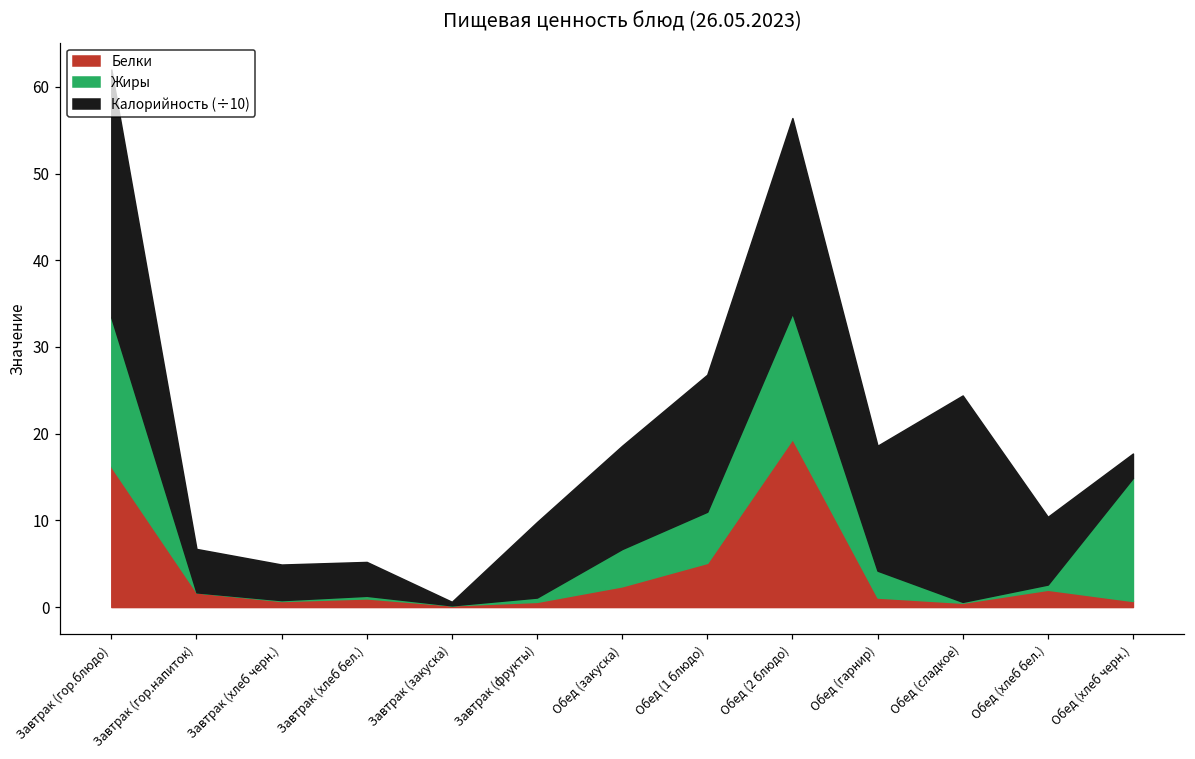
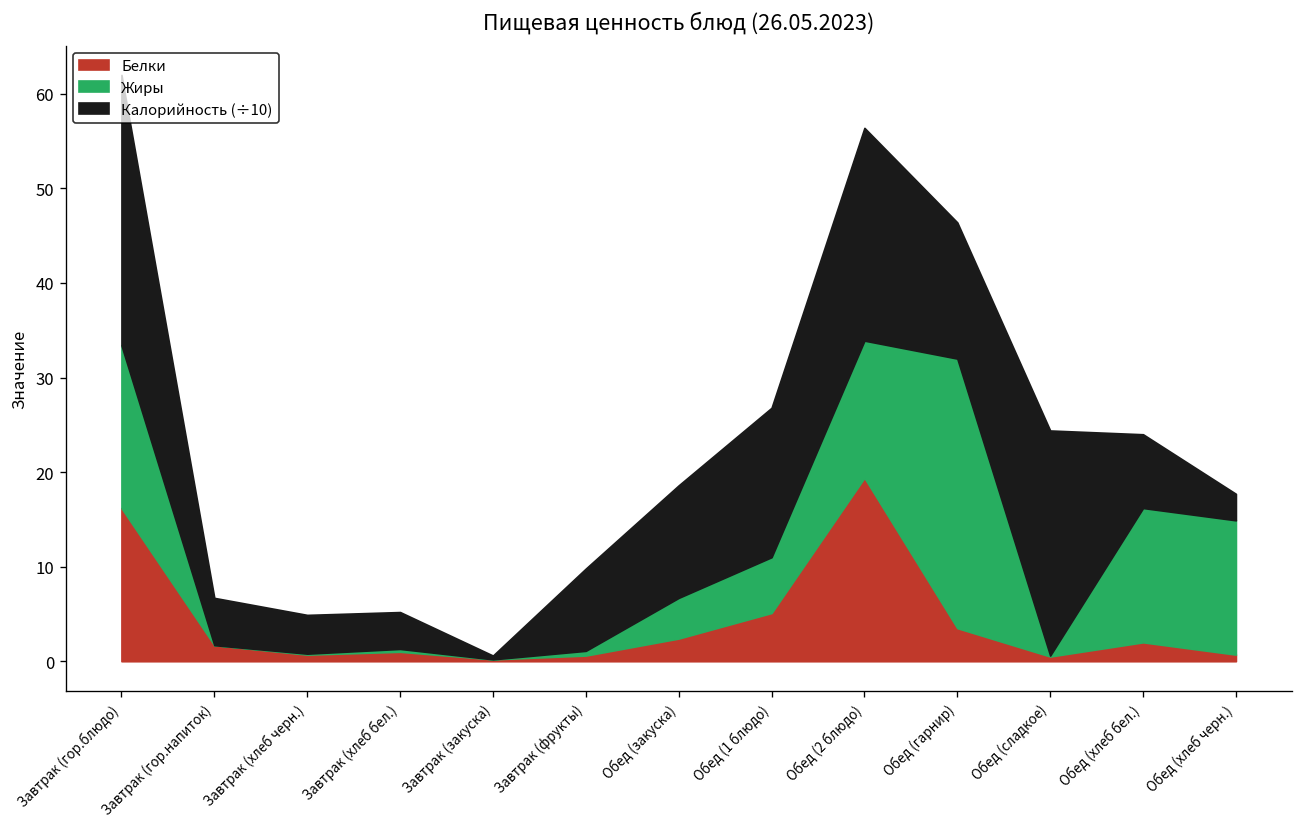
  {
    "Белки": {
-     "Обед (гарнир)": 1
+     "Обед (гарнир)": 4
    },
    "Жиры": {
-     "Обед (гарнир)": 3,
-     "Обед (хлеб бел.)": 1
+     "Обед (гарнир)": 29,
+     "Обед (хлеб бел.)": 14
    },
    "Калорийность (÷10)": {
      "Завтрак (гор.напиток)": 5,
      "Завтрак (хлеб черн.)": 4,
      "Завтрак (хлеб бел.)": 4,
      "Завтрак (закуска)": 0,
      "Завтрак (фрукты)": 9,
      "Обед (закуска)": 12,
      "Обед (1 блюдо)": 16,
      "Обед (2 блюдо)": 23,
      "Обед (гарнир)": 14,
      "Обед (сладкое)": 24,
      "Обед (хлеб бел.)": 8,
      "Обед (хлеб черн.)": 3
    }
  }
